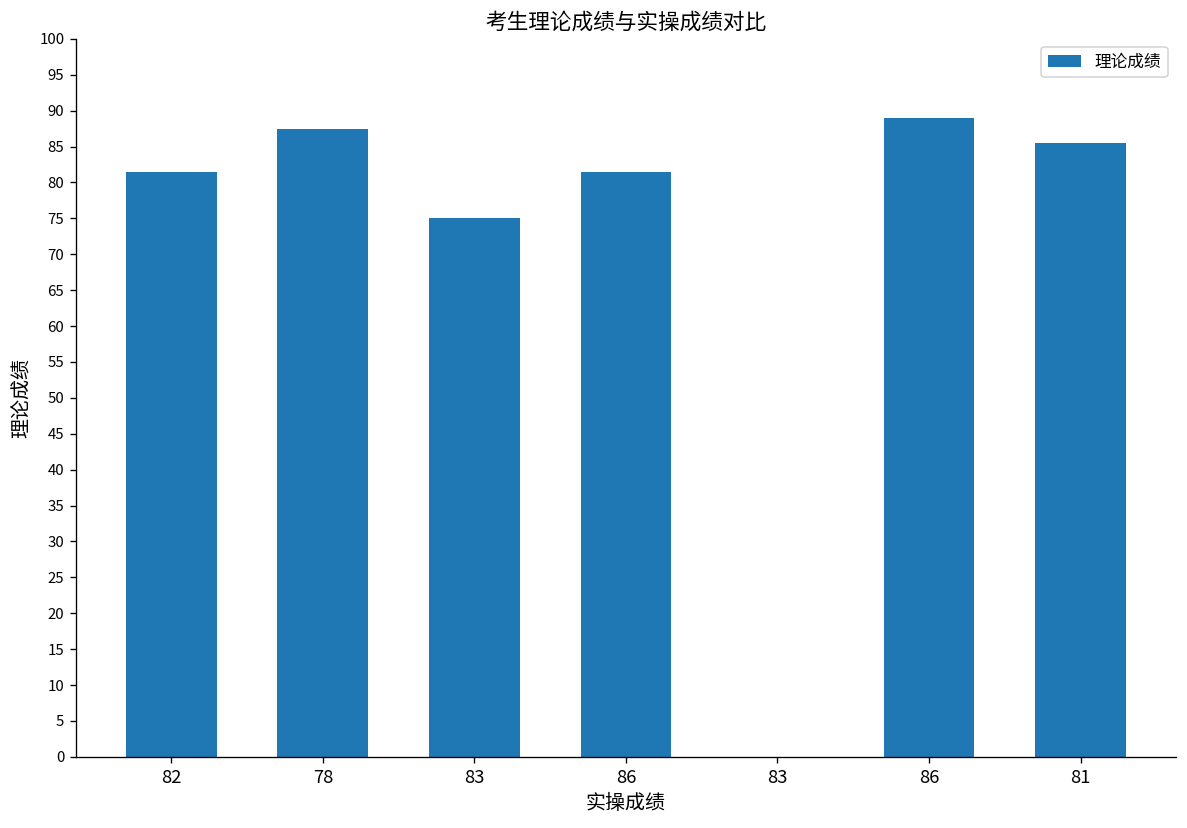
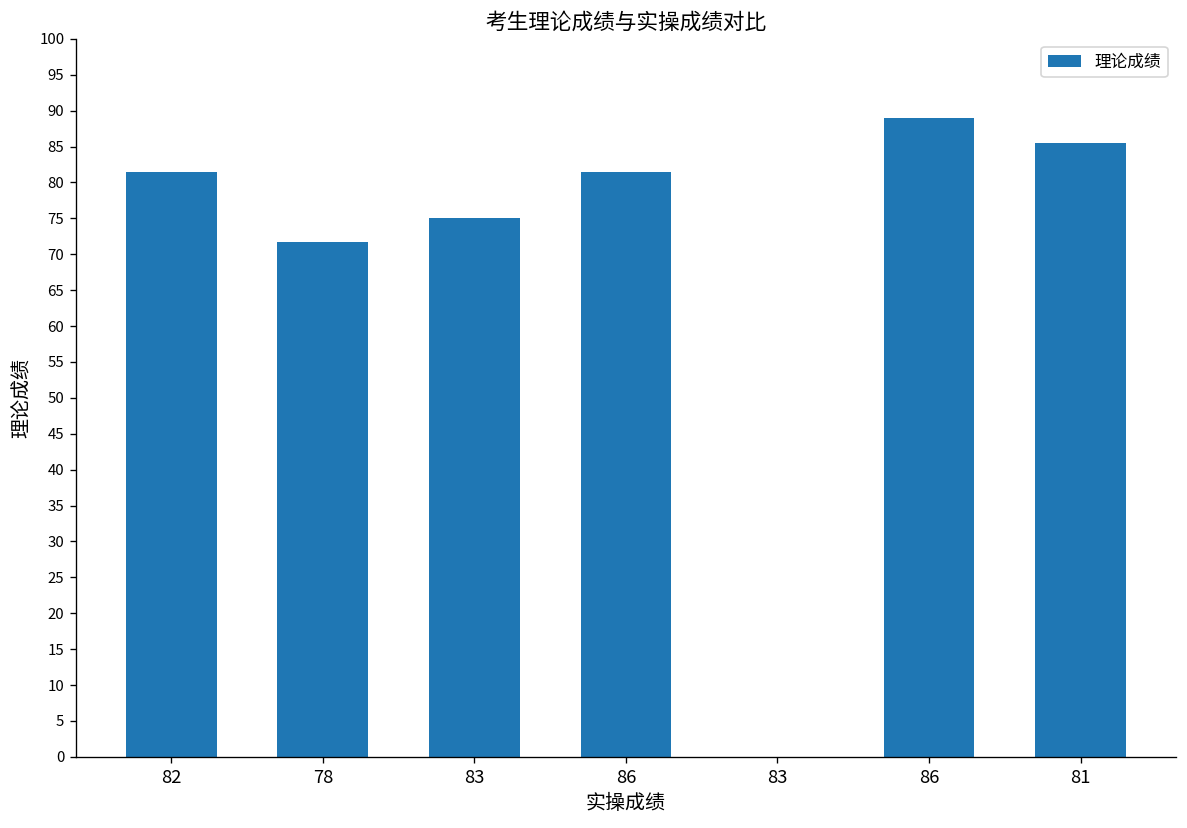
  {
    "82": 82,
-   "78": 88,
+   "78": 72,
    "81": 86
  }
